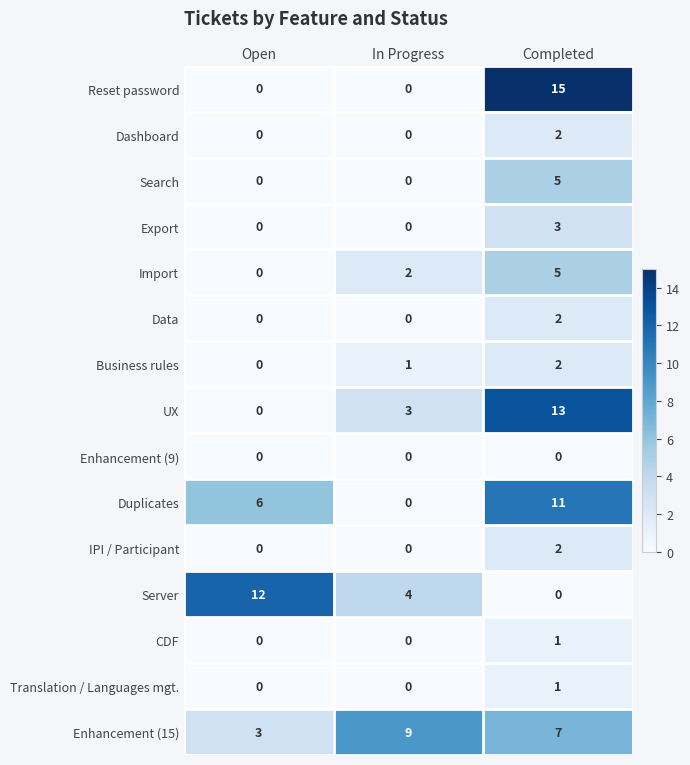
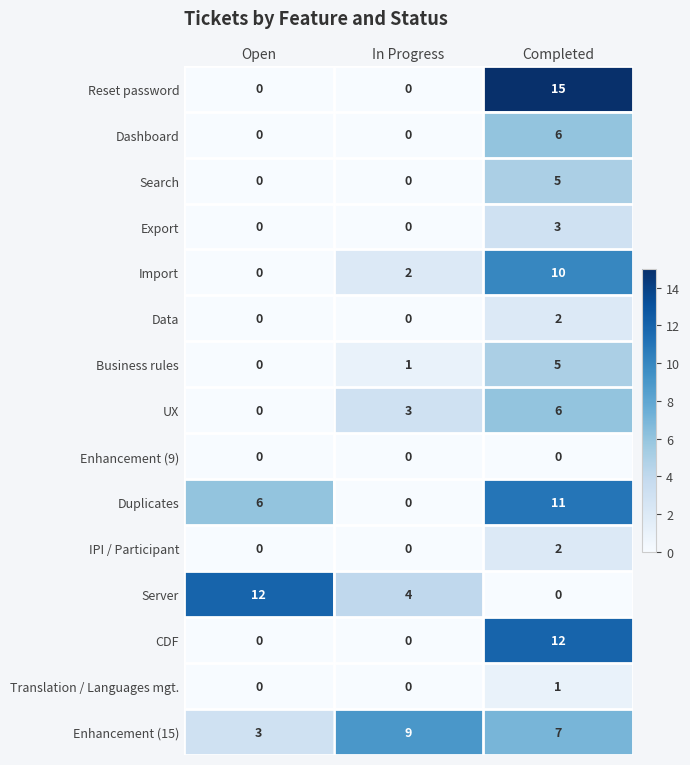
  {
    "Reset password": {
      "Open": 0,
      "In Progress": 0,
      "Completed": 15
    },
    "Dashboard": {
      "Open": 0,
      "In Progress": 0,
-     "Completed": 2
+     "Completed": 6
    },
    "Search": {
      "Open": 0,
      "In Progress": 0,
      "Completed": 5
    },
    "Export": {
      "Open": 0,
      "In Progress": 0,
      "Completed": 3
    },
    "Import": {
      "Open": 0,
      "In Progress": 2,
-     "Completed": 5
+     "Completed": 10
    },
    "Data": {
      "Open": 0,
      "In Progress": 0,
      "Completed": 2
    },
    "Business rules": {
      "Open": 0,
      "In Progress": 1,
-     "Completed": 2
+     "Completed": 5
    },
    "UX": {
      "Open": 0,
      "In Progress": 3,
-     "Completed": 13
+     "Completed": 6
    },
    "Enhancement (9)": {
      "Open": 0,
      "In Progress": 0,
      "Completed": 0
    },
    "Duplicates": {
      "Open": 6,
      "In Progress": 0,
      "Completed": 11
    },
    "IPI / Participant": {
      "Open": 0,
      "In Progress": 0,
      "Completed": 2
    },
    "Server": {
      "Open": 12,
      "In Progress": 4,
      "Completed": 0
    },
    "CDF": {
      "Open": 0,
      "In Progress": 0,
-     "Completed": 1
+     "Completed": 12
    },
    "Translation / Languages mgt.": {
      "Open": 0,
      "In Progress": 0,
      "Completed": 1
    },
    "Enhancement (15)": {
      "Open": 3,
      "In Progress": 9,
      "Completed": 7
    }
  }
